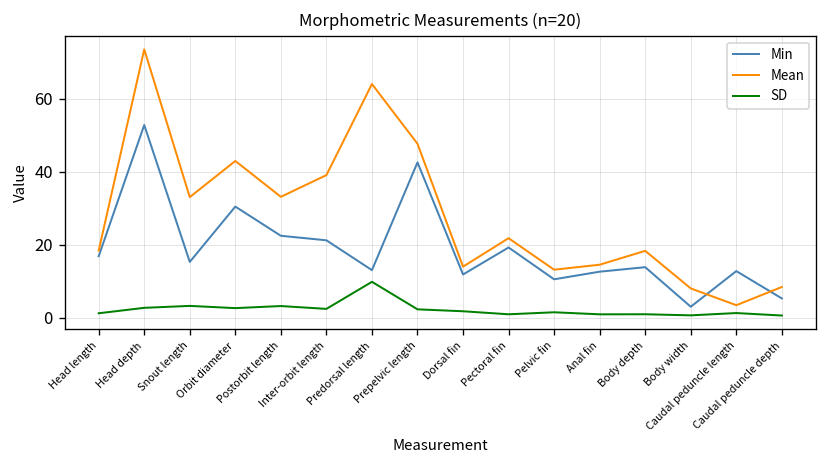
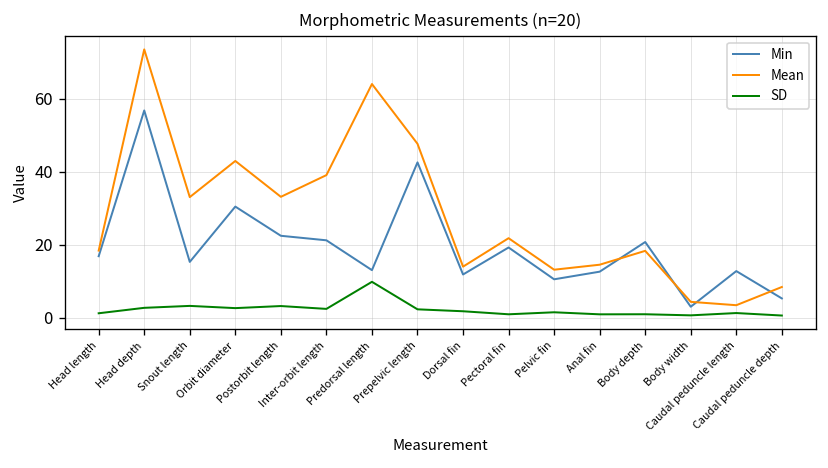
  {
    "Min": {
      "Head length": 17,
-     "Head depth": 53,
+     "Head depth": 57,
      "Snout length": 15,
      "Orbit diameter": 31,
      "Postorbit length": 23,
      "Inter-orbit length": 21,
      "Predorsal length": 13,
      "Prepelvic length": 43,
      "Dorsal fin": 12,
      "Pectoral fin": 19,
      "Pelvic fin": 11,
      "Anal fin": 13,
-     "Body depth": 14,
+     "Body depth": 21,
      "Body width": 3,
      "Caudal peduncle length": 13,
      "Caudal peduncle depth": 5
    },
    "Mean": {
      "Head length": 18,
      "Head depth": 74,
      "Snout length": 33,
      "Orbit diameter": 43,
      "Postorbit length": 33,
      "Inter-orbit length": 39,
      "Predorsal length": 64,
      "Prepelvic length": 48,
      "Dorsal fin": 14,
      "Pectoral fin": 22,
      "Pelvic fin": 13,
      "Anal fin": 15,
      "Body depth": 18,
-     "Body width": 8,
+     "Body width": 4,
      "Caudal peduncle length": 3,
      "Caudal peduncle depth": 8
    },
    "SD": {
      "Head length": 1,
      "Head depth": 3,
      "Snout length": 3,
      "Orbit diameter": 3,
      "Postorbit length": 3,
      "Inter-orbit length": 2,
      "Predorsal length": 10,
      "Prepelvic length": 2,
      "Dorsal fin": 2,
      "Pectoral fin": 1,
      "Pelvic fin": 2,
      "Anal fin": 1,
      "Body depth": 1,
      "Body width": 1,
      "Caudal peduncle length": 1,
      "Caudal peduncle depth": 1
    }
  }
